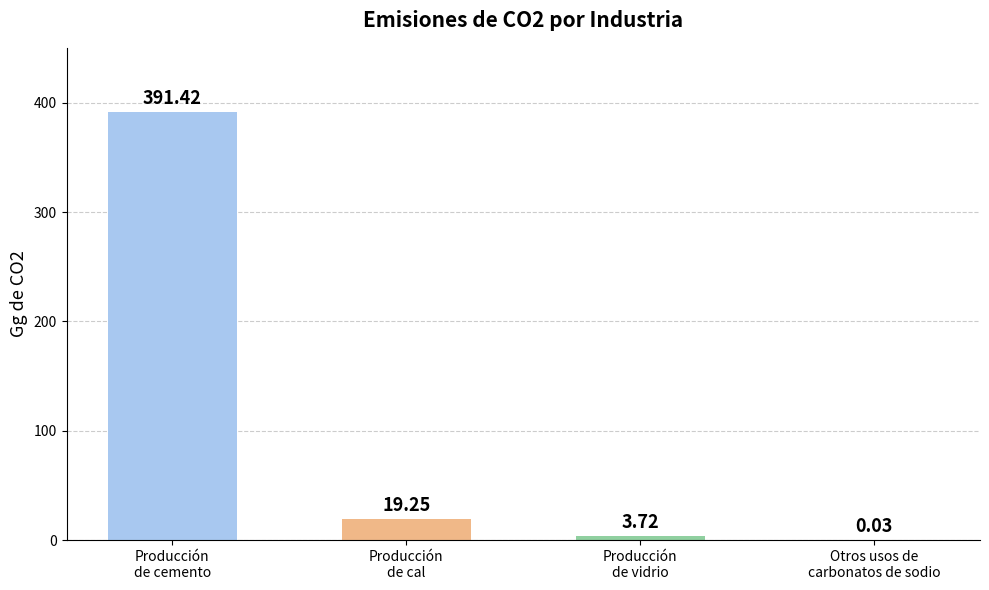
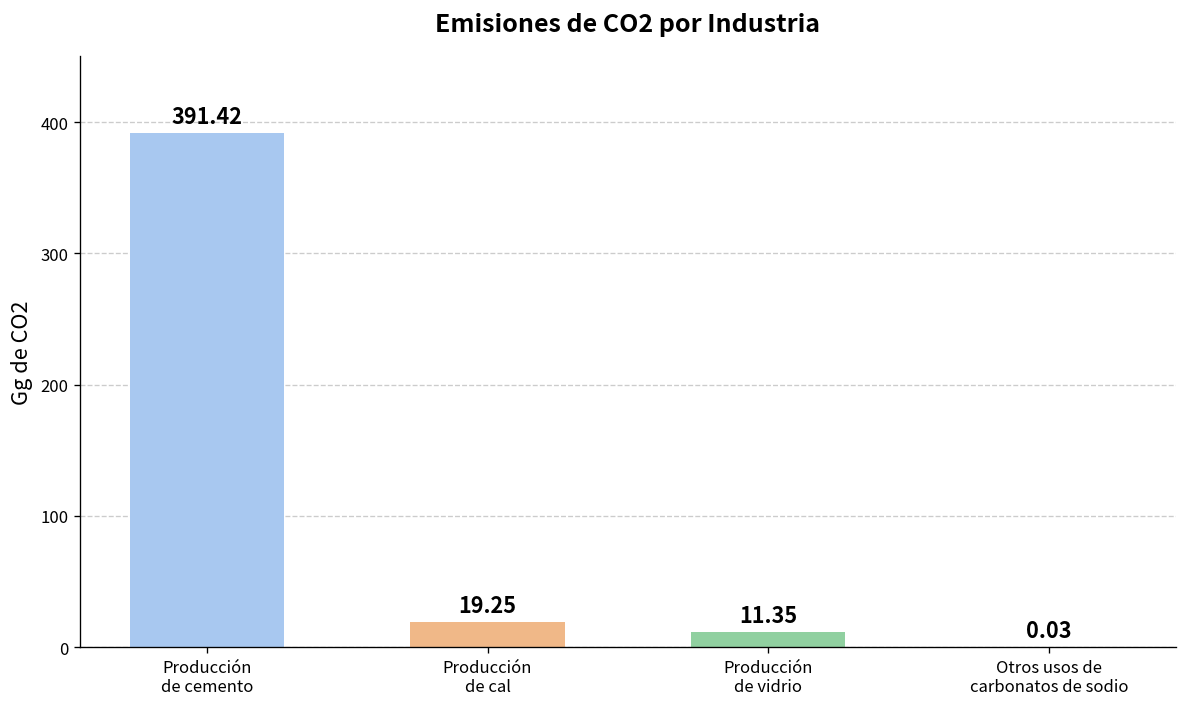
  {
    "Producción de cemento": 391.42,
    "Producción de cal": 19.25,
-   "Producción de vidrio": 3.72,
+   "Producción de vidrio": 11.35,
    "Otros usos de carbonatos de sodio": 0.03
  }
